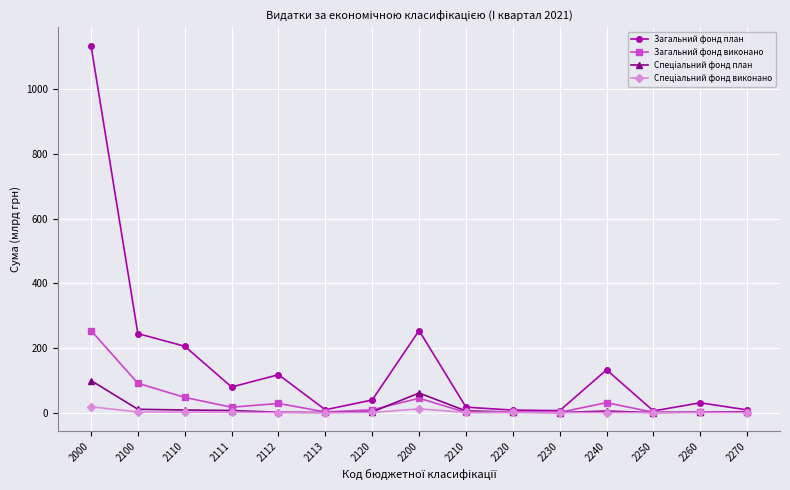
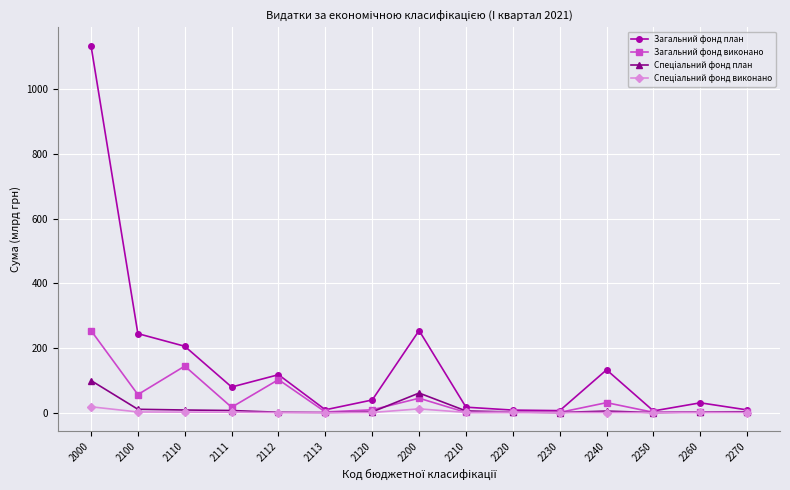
  {
    "Загальний фонд виконано": {
      "2000": 250,
-     "2100": 90,
-     "2110": 50,
+     "2100": 60,
+     "2110": 140,
      "2111": 20,
-     "2112": 30,
+     "2112": 100,
      "2200": 40,
      "2240": 30
    },
    "Спеціальний фонд виконано": {
      "2000": 20,
      "2100": 0,
      "2200": 10
    }
  }
